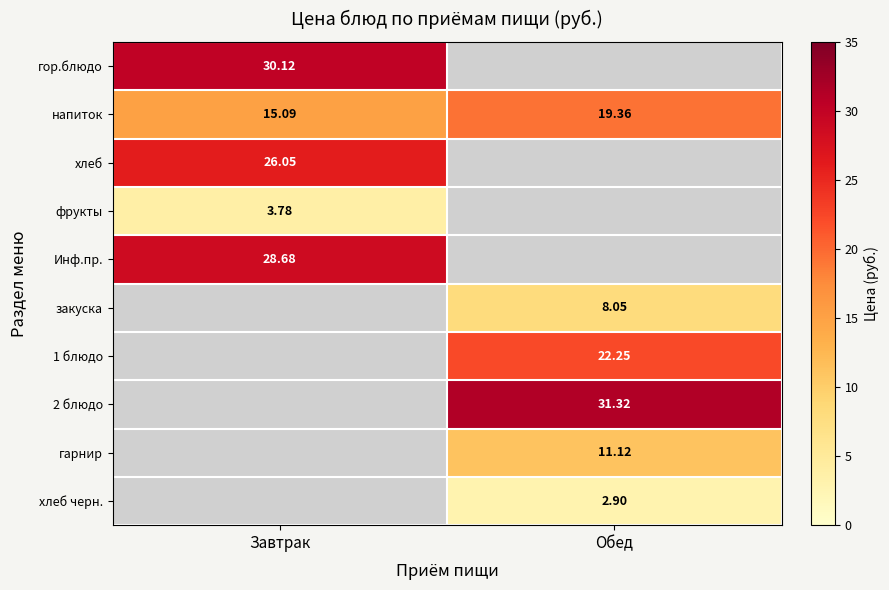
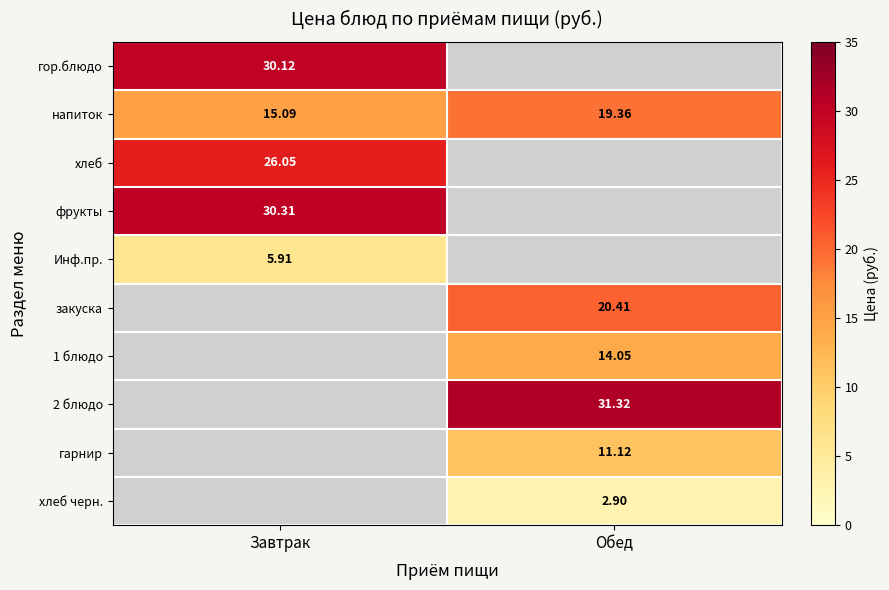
  {
    "гор.блюдо": {
      "Завтрак": 30.12
    },
    "напиток": {
      "Завтрак": 15.09,
      "Обед": 19.36
    },
    "хлеб": {
      "Завтрак": 26.05
    },
    "фрукты": {
-     "Завтрак": 3.78
+     "Завтрак": 30.31
    },
    "Инф.пр.": {
-     "Завтрак": 28.68
+     "Завтрак": 5.91
    },
    "закуска": {
-     "Обед": 8.05
+     "Обед": 20.41
    },
    "1 блюдо": {
-     "Обед": 22.25
+     "Обед": 14.05
    },
    "2 блюдо": {
      "Обед": 31.32
    },
    "гарнир": {
      "Обед": 11.12
    },
    "хлеб черн.": {
      "Обед": 2.90
    }
  }
